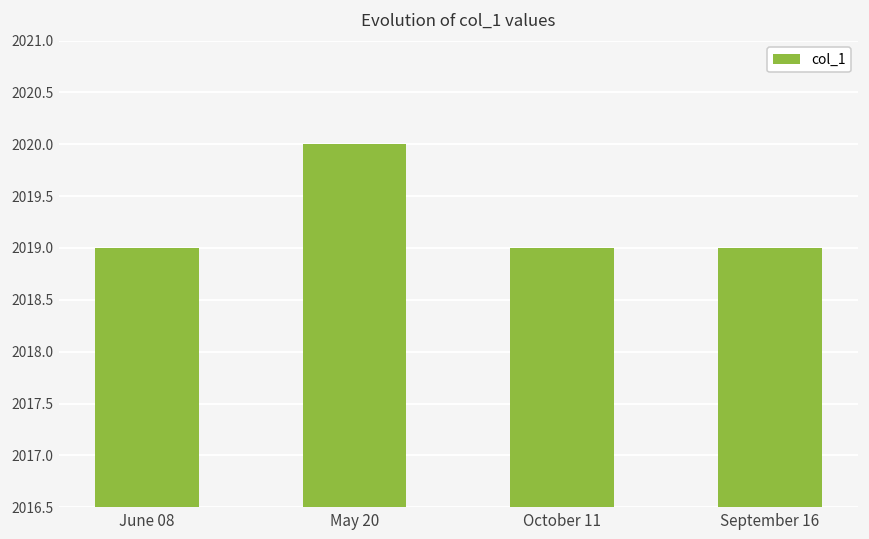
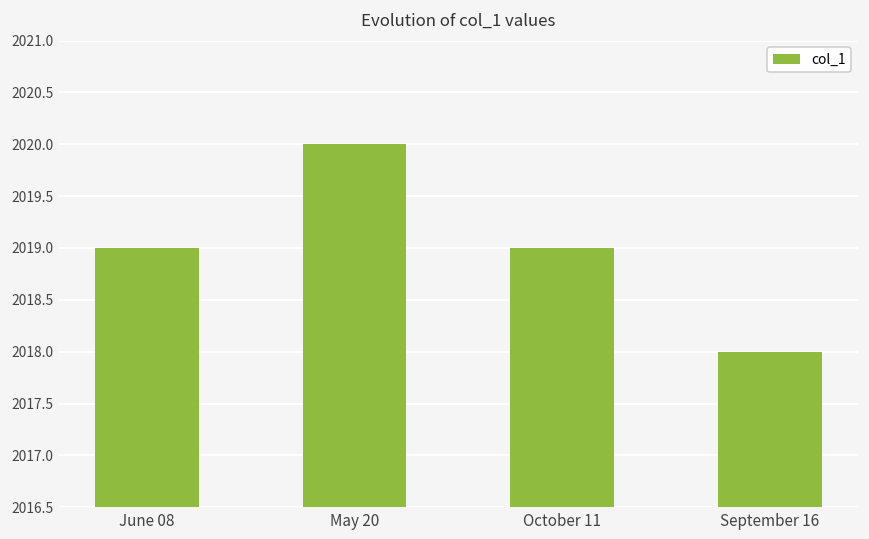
  {
    "June 08": 2019,
    "May 20": 2020,
    "October 11": 2019,
-   "September 16": 2019
+   "September 16": 2018
  }
